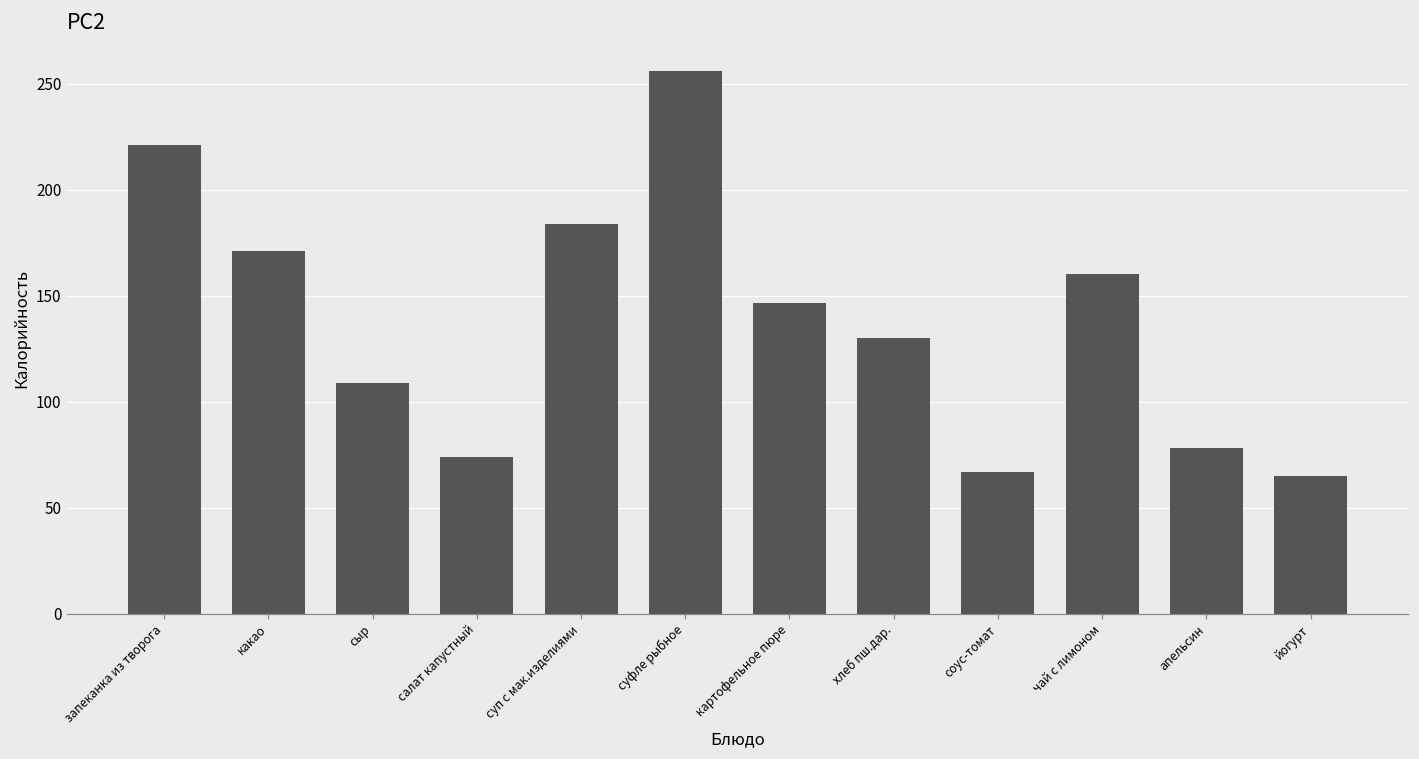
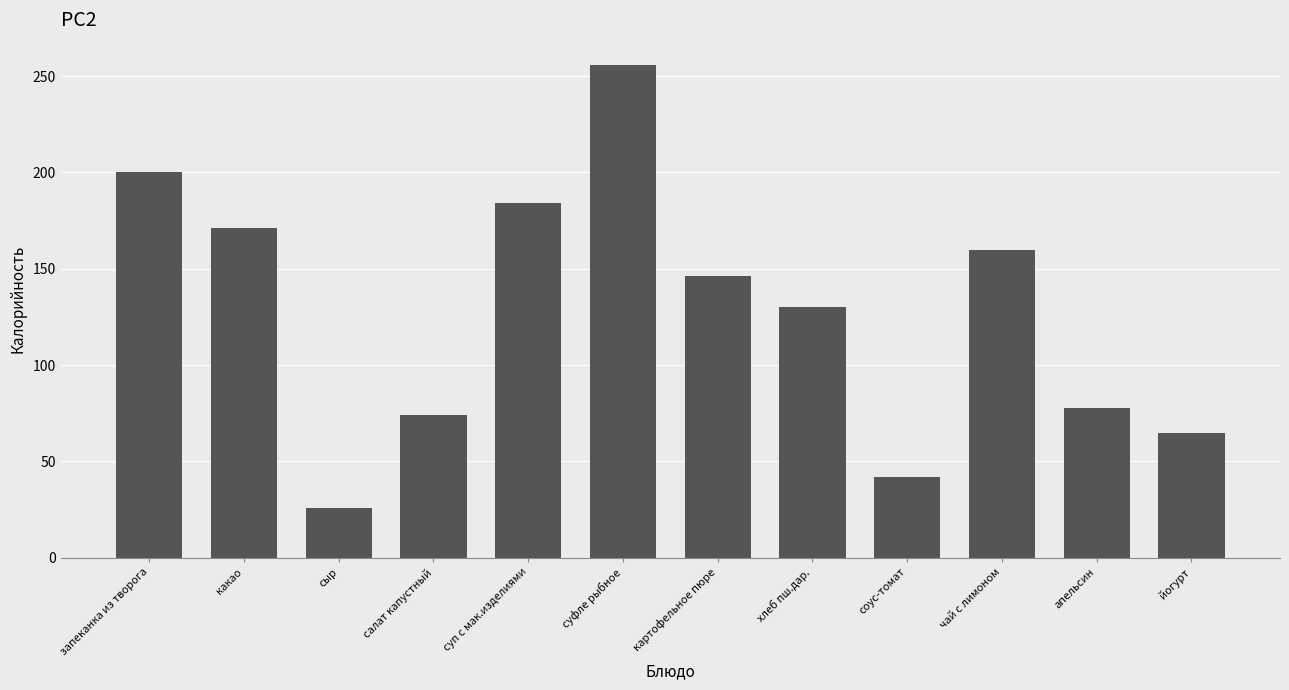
  {
-   "запеканка из творога": 221,
+   "запеканка из творога": 200,
    "какао": 171,
-   "сыр": 109,
+   "сыр": 26,
    "салат капустный": 74,
    "суп с мак.изделиями": 184,
    "суфле рыбное": 256,
    "картофельное пюре": 146,
    "хлеб пш.дар.": 130,
-   "соус-томат": 67,
+   "соус-томат": 42,
    "чай с лимоном": 160,
    "апельсин": 78,
    "йогурт": 65
  }
